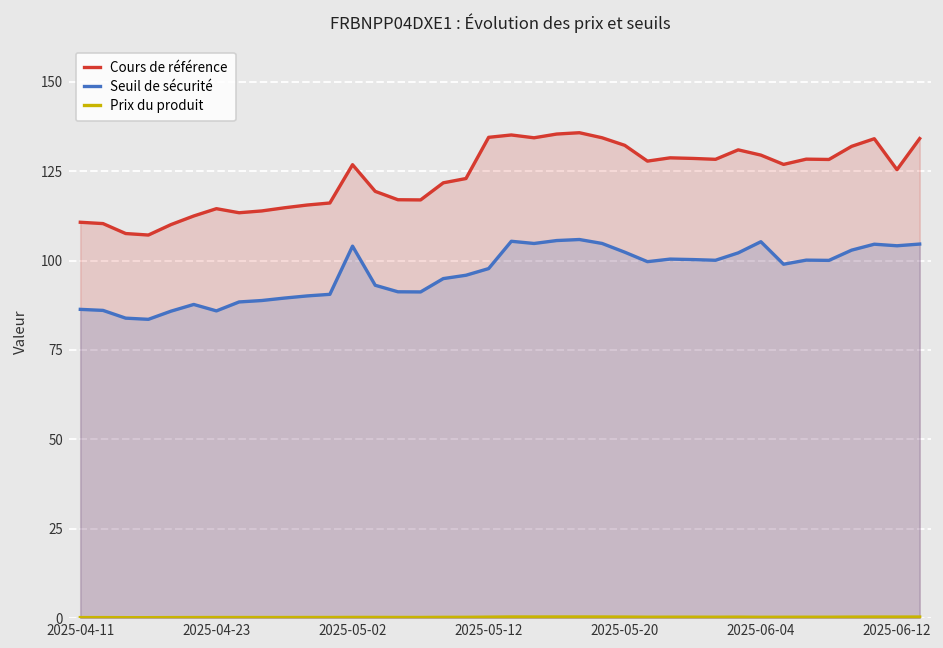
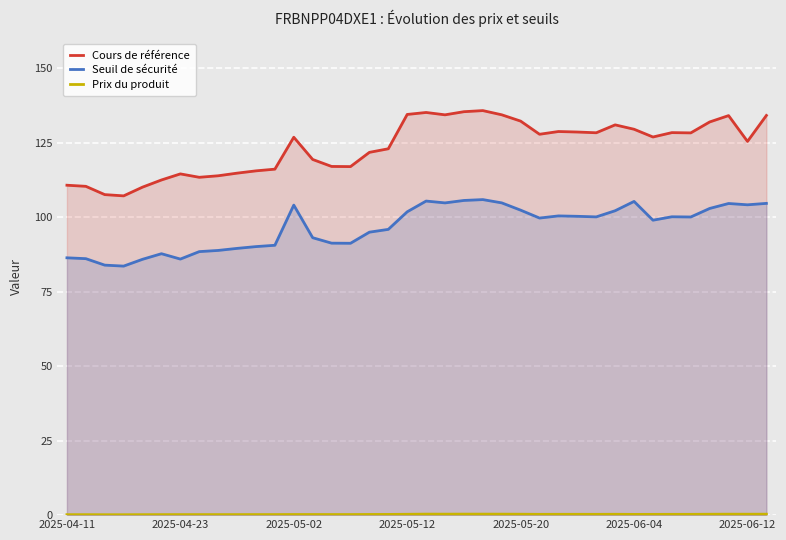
  {
    "Cours de référence": {
      "2025-04-11": 111,
      "2025-04-23": 115,
      "2025-05-02": 127,
      "2025-05-12": 134,
      "2025-05-20": 132,
      "2025-06-04": 129,
      "2025-06-12": 125
    },
    "Seuil de sécurité": {
      "2025-04-11": 86,
      "2025-04-23": 86,
      "2025-05-02": 104,
-     "2025-05-12": 98,
+     "2025-05-12": 102,
      "2025-05-20": 102,
      "2025-06-04": 105,
      "2025-06-12": 104
    },
    "Prix du produit": {
      "2025-04-11": 0,
      "2025-04-23": 0,
      "2025-05-02": 0,
      "2025-05-12": 0,
      "2025-05-20": 0,
      "2025-06-04": 0,
      "2025-06-12": 0
    }
  }
